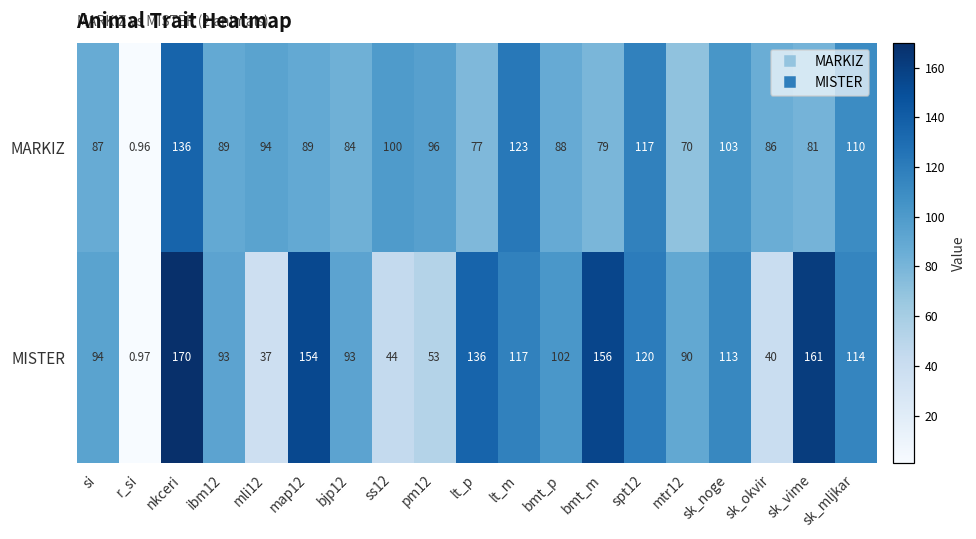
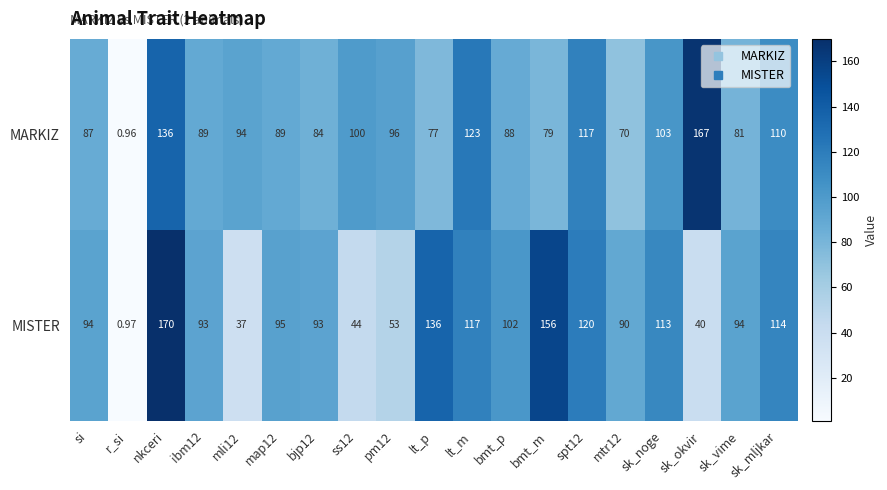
  {
    "MARKIZ": {
      "si": 87,
      "r_si": 0.96,
      "nkceri": 136,
      "ibm12": 89,
      "mli12": 94,
      "map12": 89,
      "bjp12": 84,
      "ss12": 100,
      "pm12": 96,
      "lt_p": 77,
      "lt_m": 123,
      "bmt_p": 88,
      "bmt_m": 79,
      "spt12": 117,
      "mtr12": 70,
      "sk_noge": 103,
-     "sk_okvir": 86,
+     "sk_okvir": 167,
      "sk_vime": 81,
      "sk_mljkar": 110
    },
    "MISTER": {
      "si": 94,
      "r_si": 0.97,
      "nkceri": 170,
      "ibm12": 93,
      "mli12": 37,
-     "map12": 154,
+     "map12": 95,
      "bjp12": 93,
      "ss12": 44,
      "pm12": 53,
      "lt_p": 136,
      "lt_m": 117,
      "bmt_p": 102,
      "bmt_m": 156,
      "spt12": 120,
      "mtr12": 90,
      "sk_noge": 113,
      "sk_okvir": 40,
-     "sk_vime": 161,
+     "sk_vime": 94,
      "sk_mljkar": 114
    }
  }
